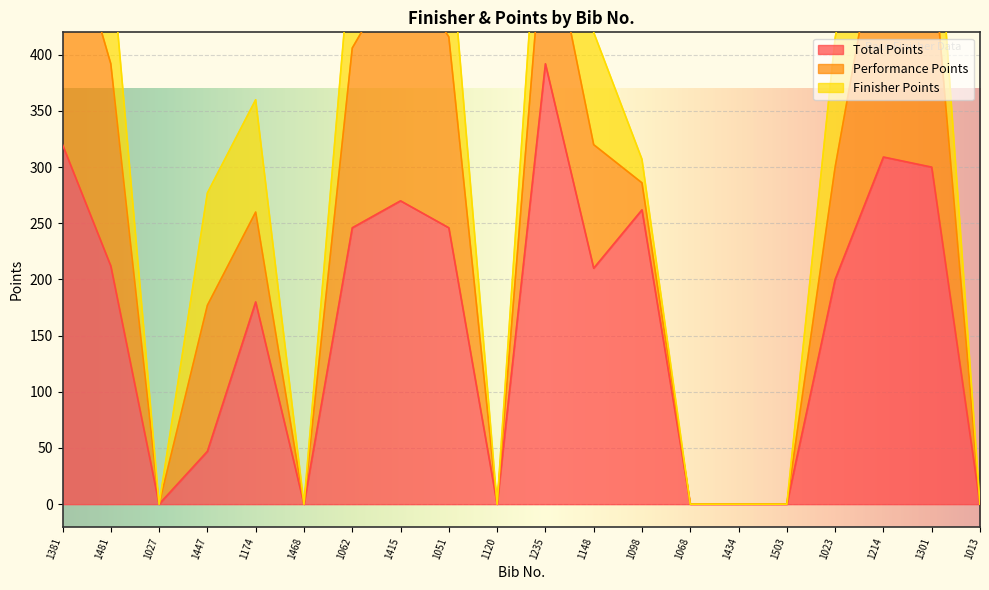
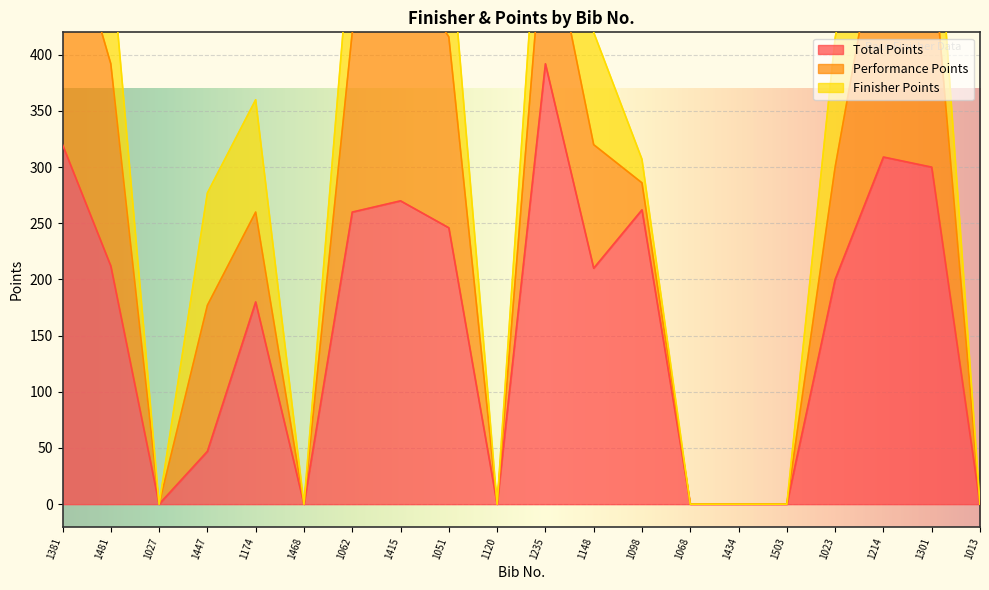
  {
    "Total Points": {
      "1381": 320,
      "1481": 212,
      "1447": 47,
      "1174": 180,
-     "1062": 246,
+     "1062": 260,
      "1415": 270,
      "1051": 246,
      "1235": 392,
      "1148": 210,
      "1098": 262,
      "1023": 200,
      "1214": 309,
      "1301": 300
    },
    "Performance Points": {
      "1481": 180,
      "1447": 130,
      "1174": 80,
      "1062": 160,
      "1051": 170,
      "1148": 110,
      "1098": 24,
      "1023": 100
    },
    "Finisher Points": {
      "1447": 100,
      "1174": 100,
      "1148": 100,
      "1098": 21,
      "1023": 115
    }
  }
